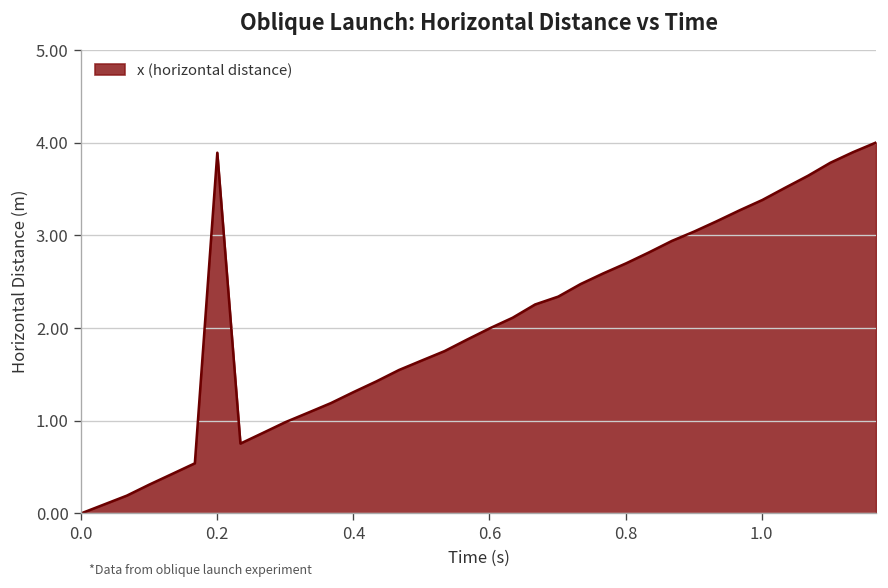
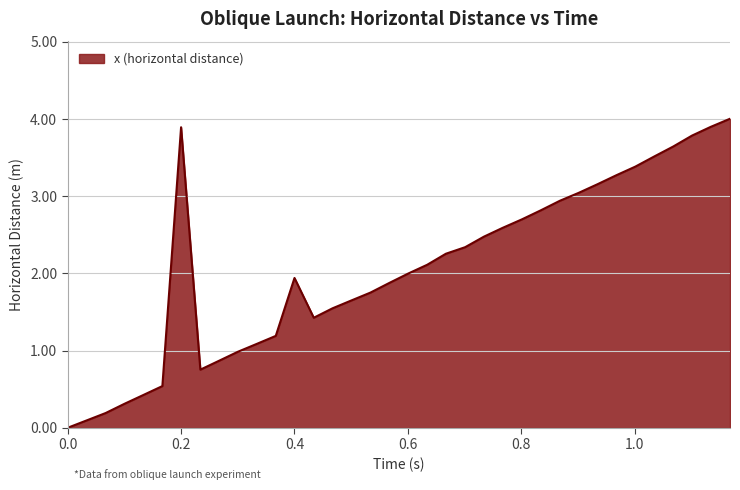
  {
    "0.0": 0.0,
    "0.2": 3.9,
-   "0.4": 1.3
+   "0.4": 1.9
  }
